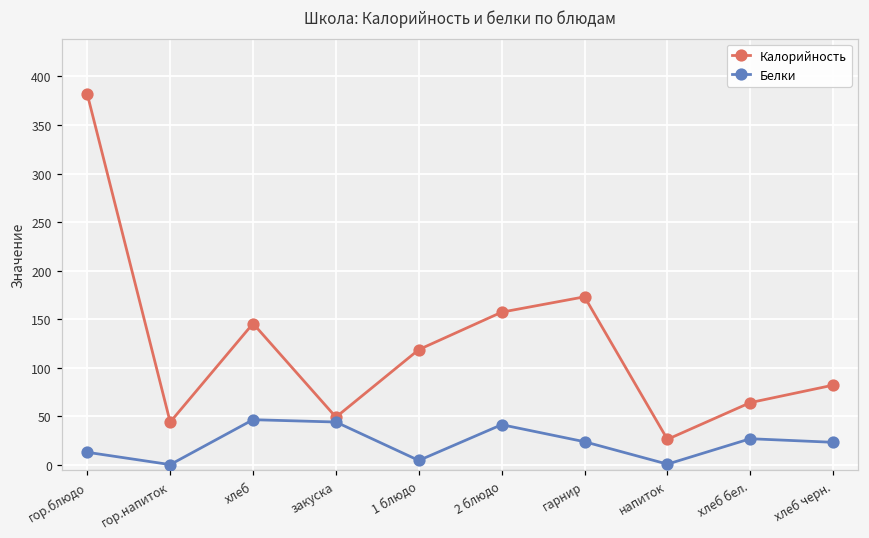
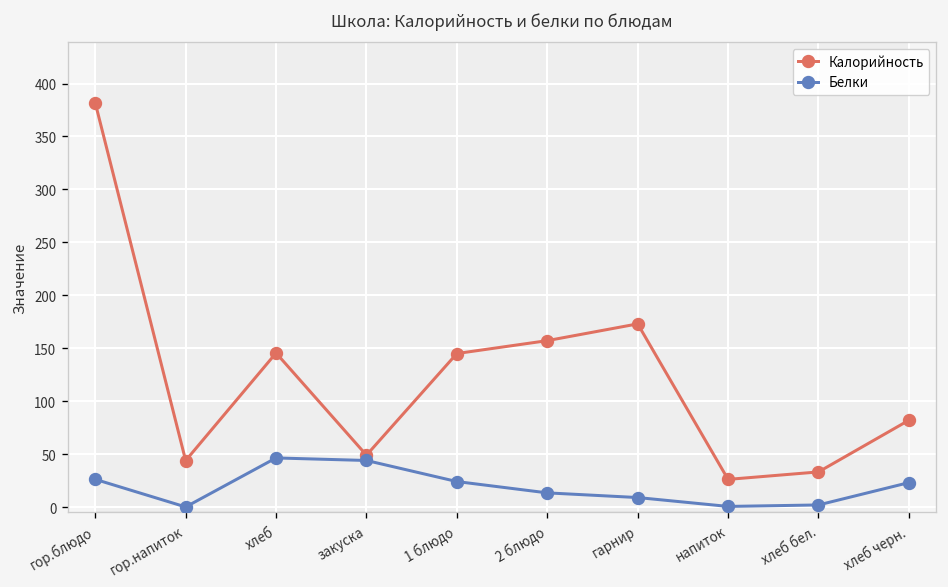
  {
    "Калорийность": {
      "гор.блюдо": 380,
      "гор.напиток": 40,
      "хлеб": 150,
      "закуска": 50,
-     "1 блюдо": 120,
+     "1 блюдо": 150,
      "2 блюдо": 160,
      "гарнир": 170,
      "напиток": 30,
-     "хлеб бел.": 60,
+     "хлеб бел.": 30,
      "хлеб черн.": 80
    },
    "Белки": {
-     "гор.блюдо": 10,
+     "гор.блюдо": 30,
      "гор.напиток": 0,
      "хлеб": 50,
      "закуска": 40,
-     "1 блюдо": 0,
-     "2 блюдо": 40,
-     "гарнир": 20,
+     "1 блюдо": 20,
+     "2 блюдо": 10,
+     "гарнир": 10,
      "напиток": 0,
-     "хлеб бел.": 30,
+     "хлеб бел.": 0,
      "хлеб черн.": 20
    }
  }
